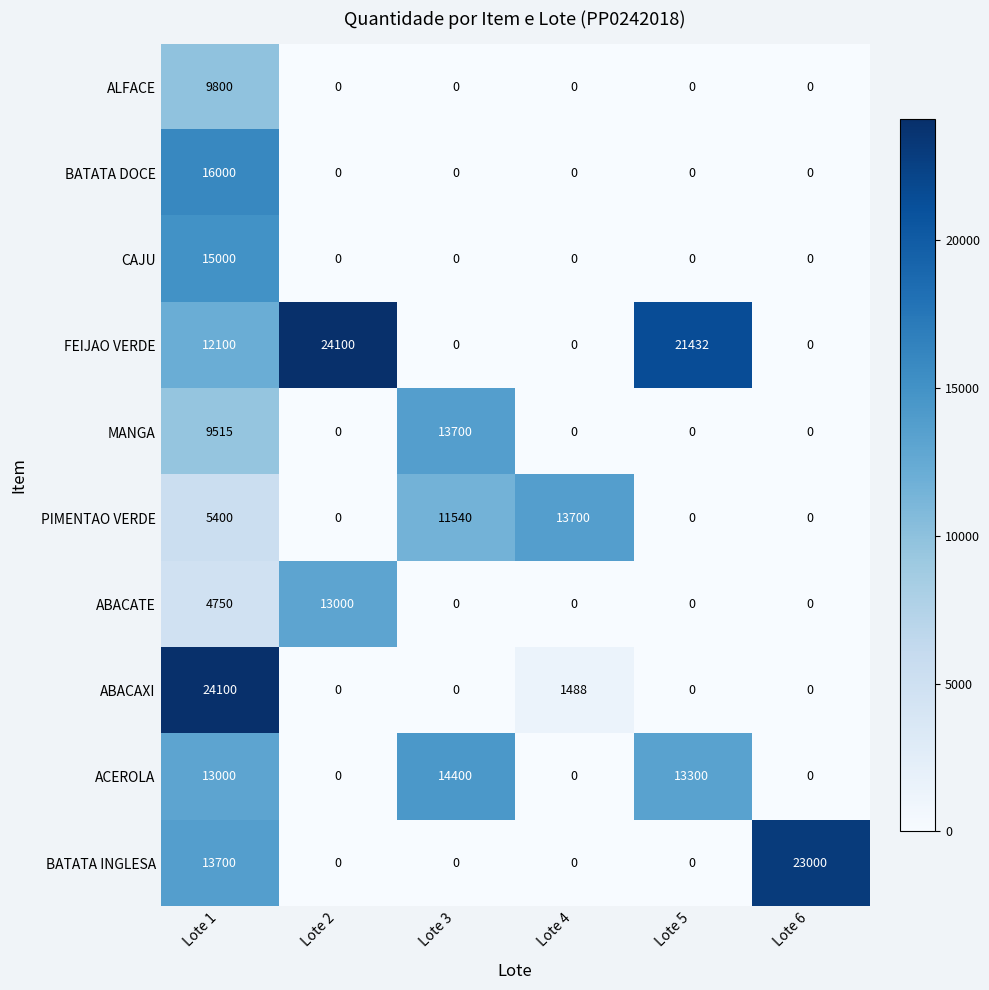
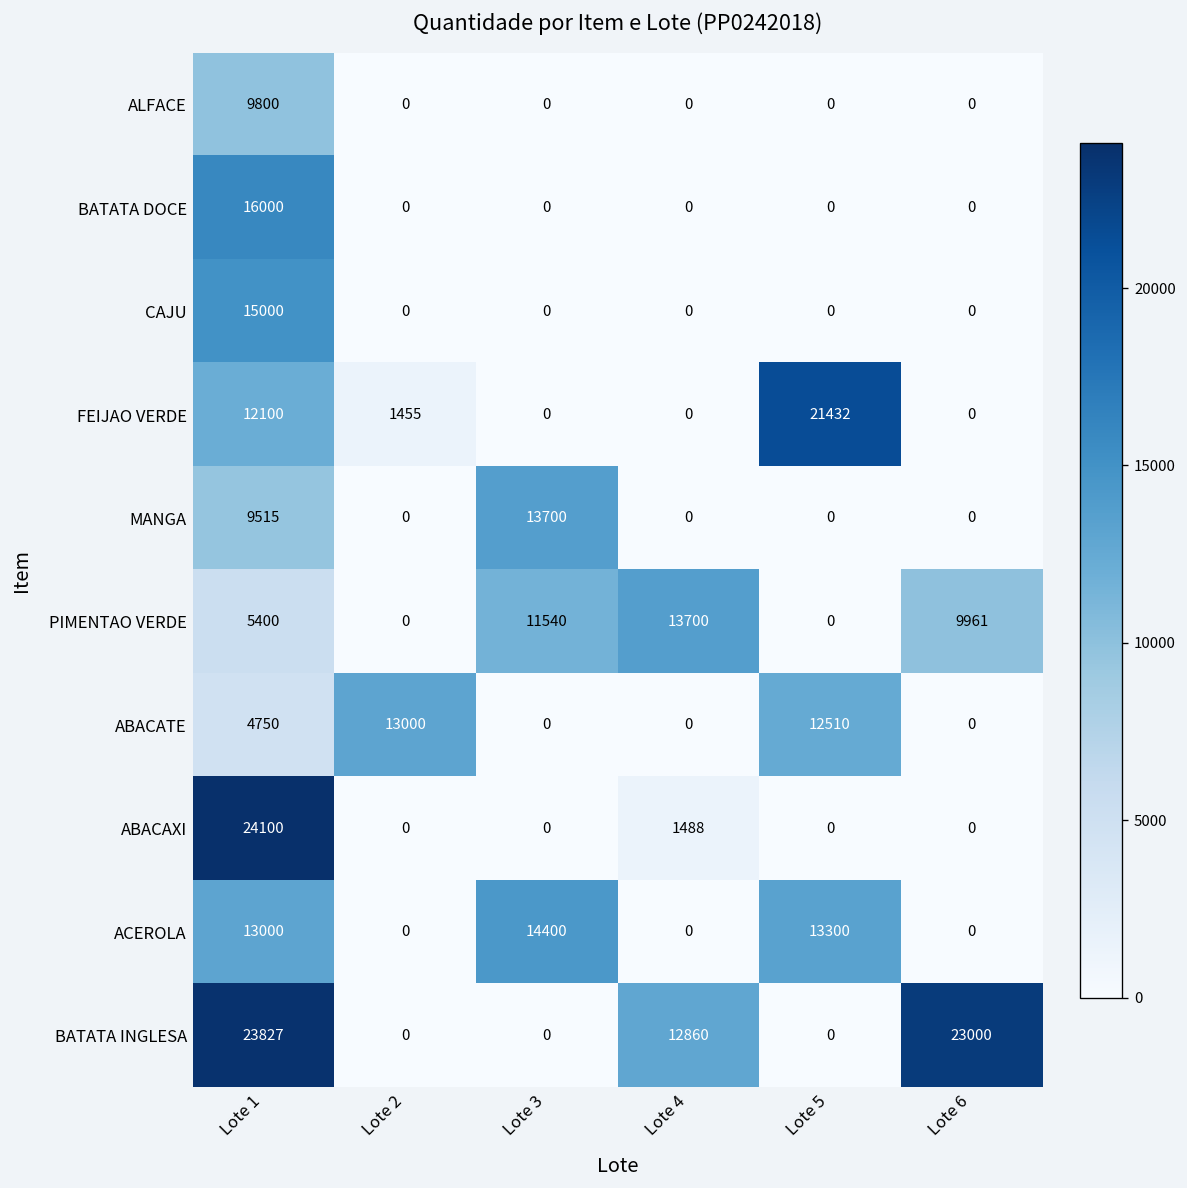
  {
    "ALFACE": {
      "Lote 1": 9800,
      "Lote 2": 0,
      "Lote 3": 0,
      "Lote 4": 0,
      "Lote 5": 0,
      "Lote 6": 0
    },
    "BATATA DOCE": {
      "Lote 1": 16000,
      "Lote 2": 0,
      "Lote 3": 0,
      "Lote 4": 0,
      "Lote 5": 0,
      "Lote 6": 0
    },
    "CAJU": {
      "Lote 1": 15000,
      "Lote 2": 0,
      "Lote 3": 0,
      "Lote 4": 0,
      "Lote 5": 0,
      "Lote 6": 0
    },
    "FEIJAO VERDE": {
      "Lote 1": 12100,
-     "Lote 2": 24100,
+     "Lote 2": 1455,
      "Lote 3": 0,
      "Lote 4": 0,
      "Lote 5": 21432,
      "Lote 6": 0
    },
    "MANGA": {
      "Lote 1": 9515,
      "Lote 2": 0,
      "Lote 3": 13700,
      "Lote 4": 0,
      "Lote 5": 0,
      "Lote 6": 0
    },
    "PIMENTAO VERDE": {
      "Lote 1": 5400,
      "Lote 2": 0,
      "Lote 3": 11540,
      "Lote 4": 13700,
      "Lote 5": 0,
-     "Lote 6": 0
+     "Lote 6": 9961
    },
    "ABACATE": {
      "Lote 1": 4750,
      "Lote 2": 13000,
      "Lote 3": 0,
      "Lote 4": 0,
-     "Lote 5": 0,
+     "Lote 5": 12510,
      "Lote 6": 0
    },
    "ABACAXI": {
      "Lote 1": 24100,
      "Lote 2": 0,
      "Lote 3": 0,
      "Lote 4": 1488,
      "Lote 5": 0,
      "Lote 6": 0
    },
    "ACEROLA": {
      "Lote 1": 13000,
      "Lote 2": 0,
      "Lote 3": 14400,
      "Lote 4": 0,
      "Lote 5": 13300,
      "Lote 6": 0
    },
    "BATATA INGLESA": {
-     "Lote 1": 13700,
+     "Lote 1": 23827,
      "Lote 2": 0,
      "Lote 3": 0,
-     "Lote 4": 0,
+     "Lote 4": 12860,
      "Lote 5": 0,
      "Lote 6": 23000
    }
  }
